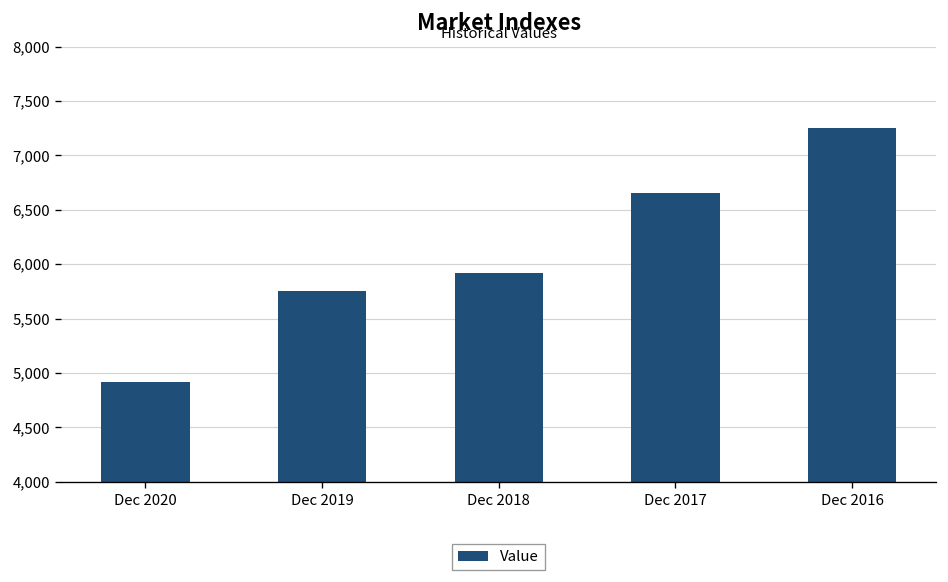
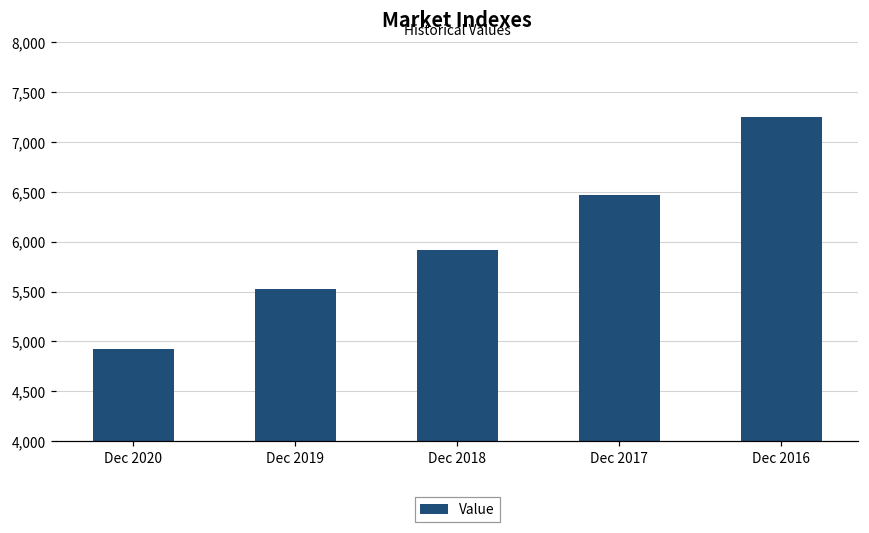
  {
    "Dec 2020": "4,900",
-   "Dec 2019": "5,700",
+   "Dec 2019": "5,500",
    "Dec 2018": "5,900",
-   "Dec 2017": "6,700",
+   "Dec 2017": "6,500",
    "Dec 2016": "7,300"
  }
